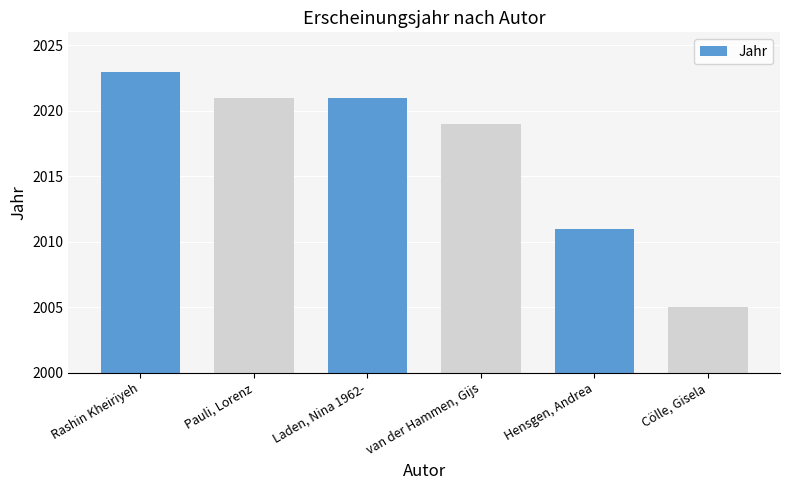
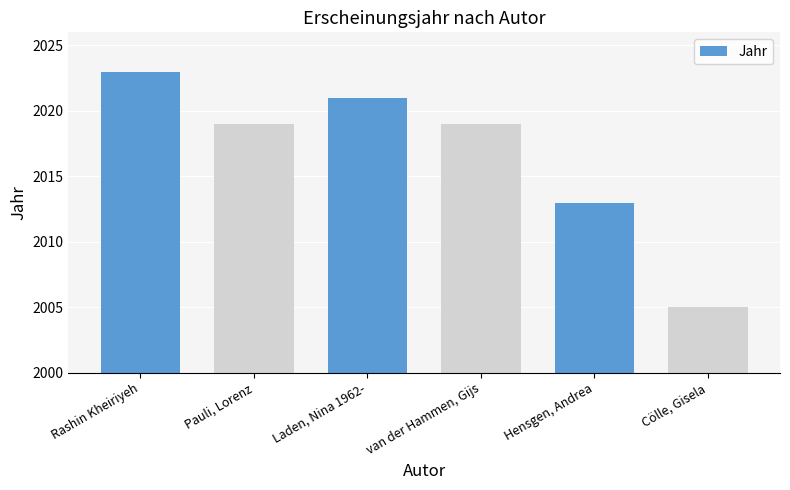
  {
    "Rashin Kheiriyeh": 2023,
-   "Pauli, Lorenz": 2021,
+   "Pauli, Lorenz": 2019,
    "Laden, Nina 1962-": 2021,
    "van der Hammen, Gijs": 2019,
-   "Hensgen, Andrea": 2011,
+   "Hensgen, Andrea": 2013,
    "Cölle, Gisela": 2005
  }
